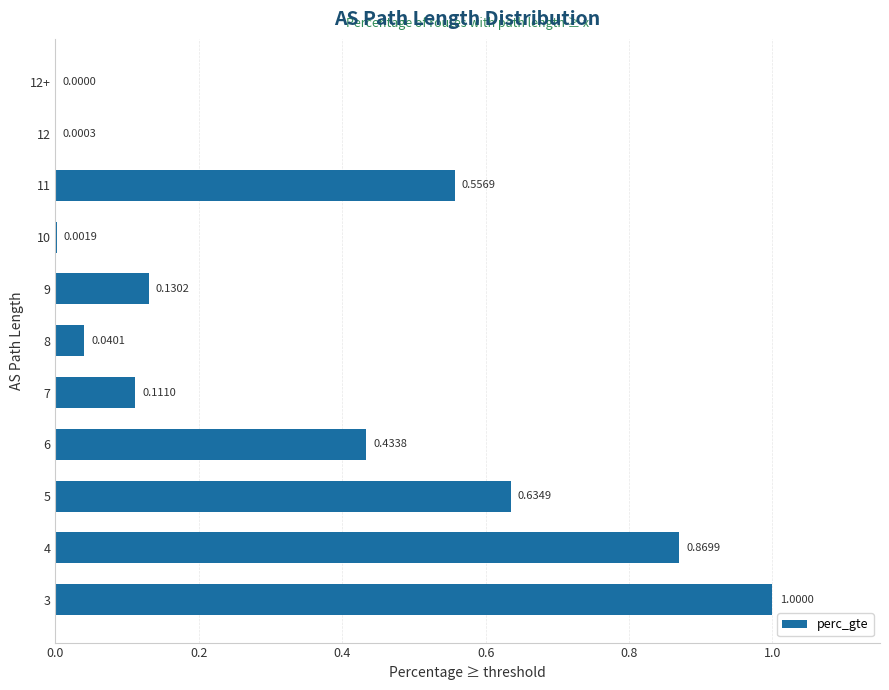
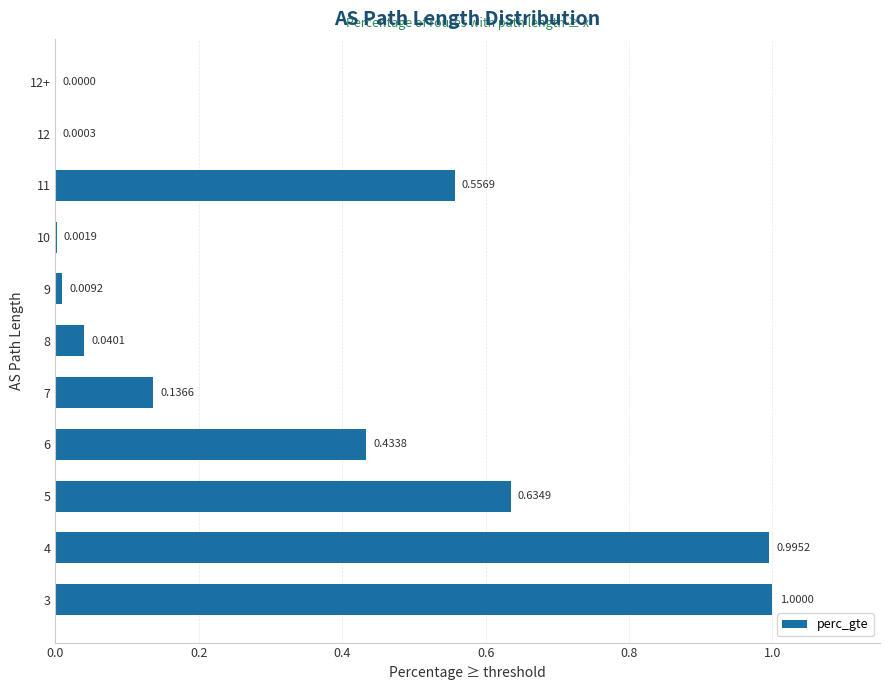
  {
    "12+": 0.0000,
    "12": 0.0003,
    "11": 0.5569,
    "10": 0.0019,
-   "9": 0.1302,
+   "9": 0.0092,
    "8": 0.0401,
-   "7": 0.1110,
+   "7": 0.1366,
    "6": 0.4338,
    "5": 0.6349,
-   "4": 0.8699,
+   "4": 0.9952,
    "3": 1.0000
  }
